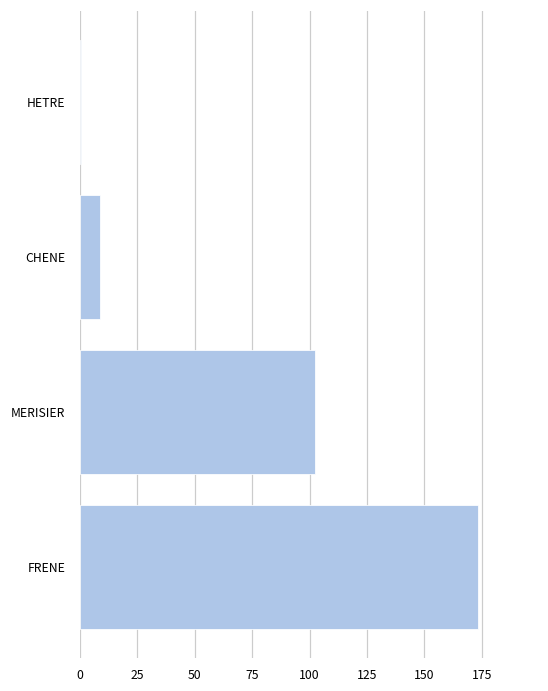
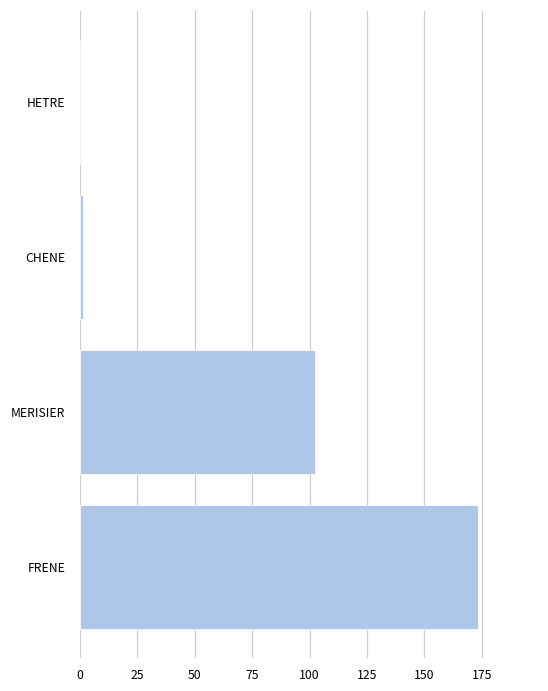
  {
-   "CHENE": 9,
+   "CHENE": 1,
    "MERISIER": 102,
    "FRENE": 173
  }
